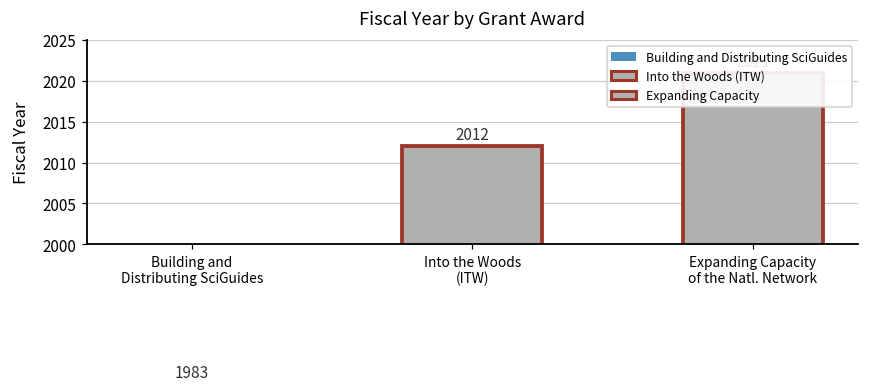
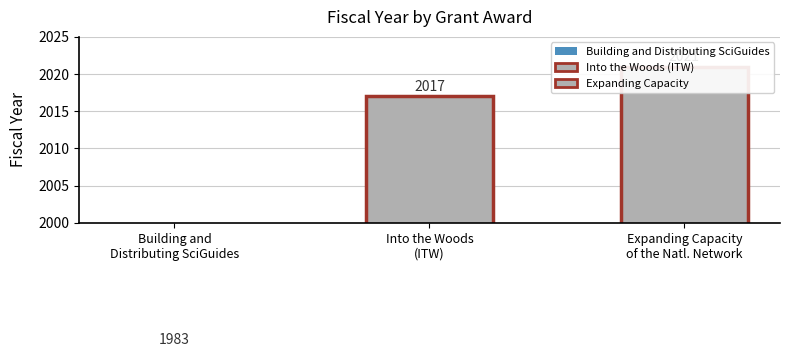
  {
-   "Into the Woods (ITW)": 2012
+   "Into the Woods (ITW)": 2017
  }
